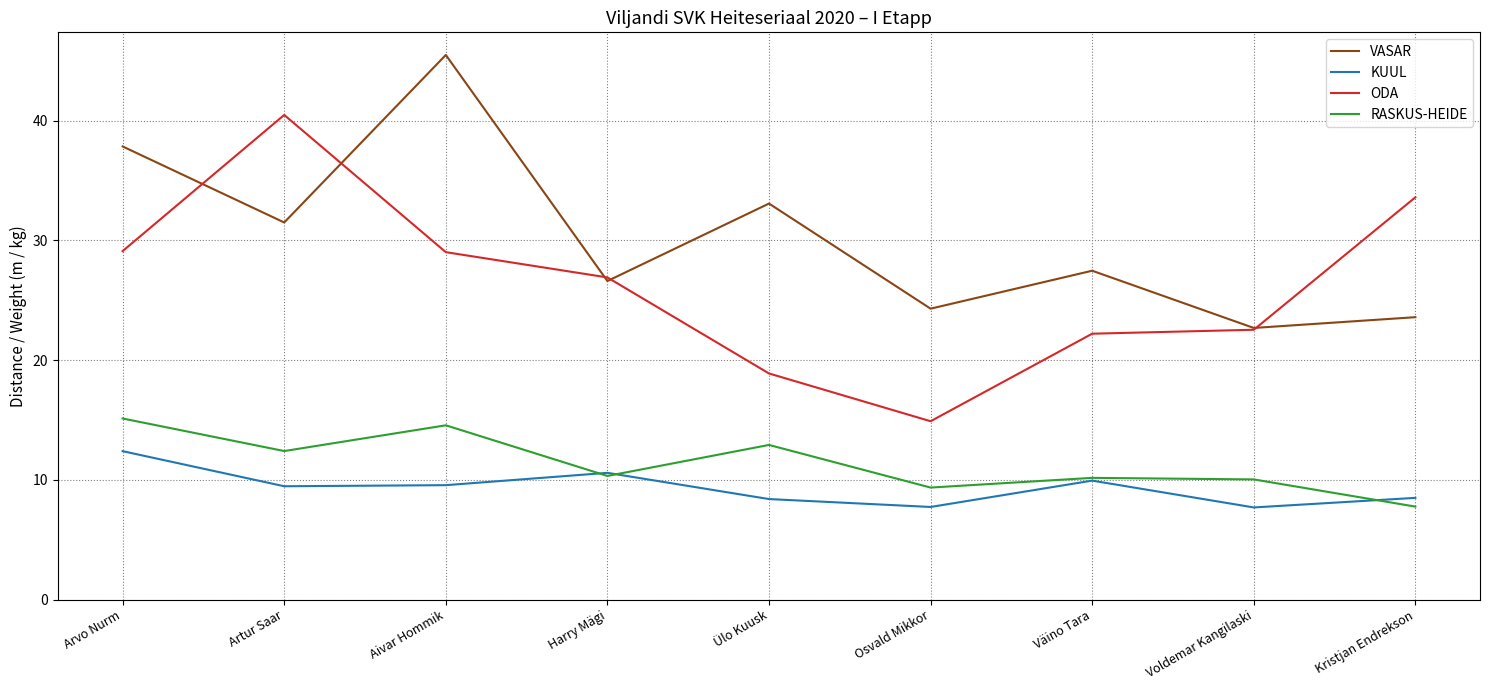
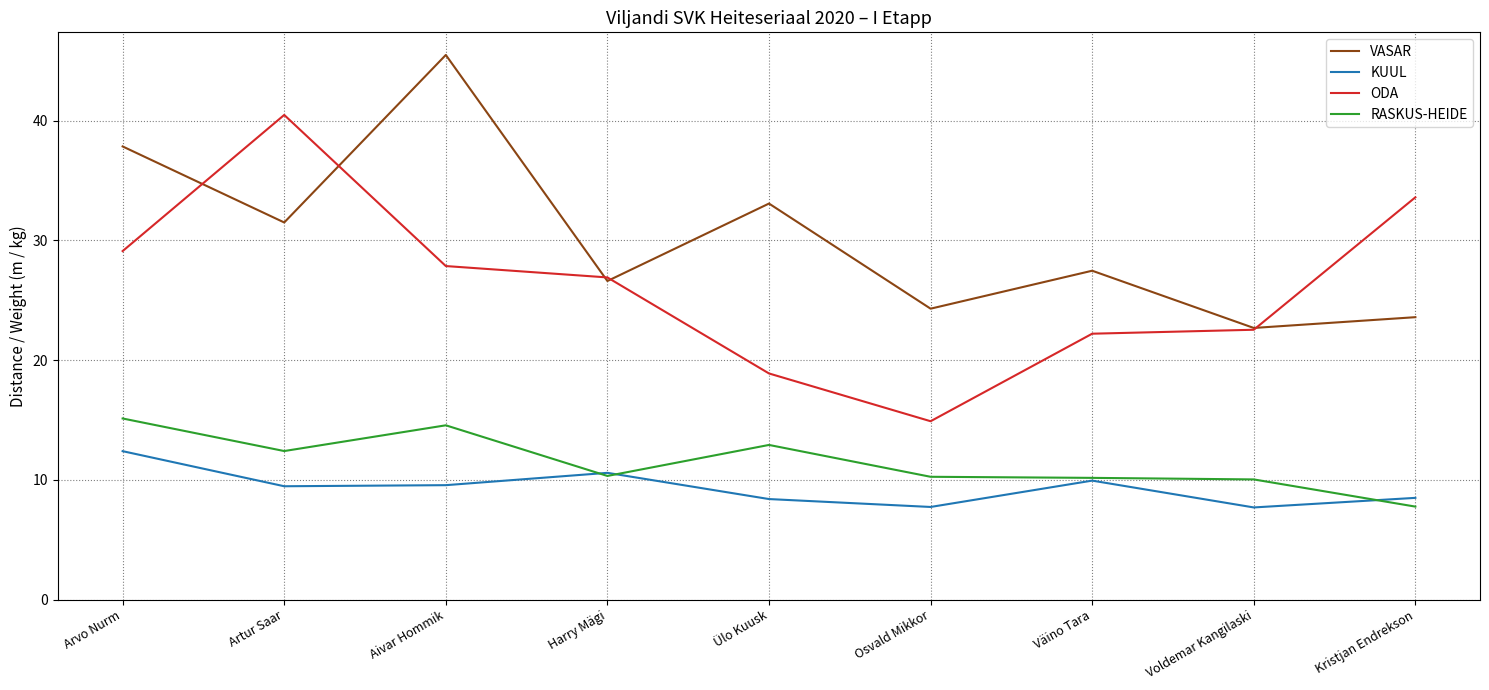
  {
    "VASAR": {
      "Arvo Nurm": 37.8,
      "Artur Saar": 31.5,
      "Aivar Hommik": 45.5,
      "Harry Mägi": 26.6,
      "Ülo Kuusk": 33.1,
      "Osvald Mikkor": 24.3,
      "Väino Tara": 27.5,
      "Kristjan Endrekson": 23.6
    },
    "KUUL": {
      "Arvo Nurm": 12.4,
      "Artur Saar": 9.5,
      "Aivar Hommik": 9.6,
      "Harry Mägi": 10.6,
      "Ülo Kuusk": 8.4,
      "Osvald Mikkor": 7.7,
      "Väino Tara": 9.9,
      "Voldemar Kangilaski": 7.7,
      "Kristjan Endrekson": 8.5
    },
    "ODA": {
      "Arvo Nurm": 29.1,
      "Artur Saar": 40.5,
-     "Aivar Hommik": 29.0,
+     "Aivar Hommik": 27.9,
      "Harry Mägi": 26.9,
      "Ülo Kuusk": 18.9,
      "Osvald Mikkor": 14.9,
      "Väino Tara": 22.2,
      "Kristjan Endrekson": 33.6
    },
    "RASKUS-HEIDE": {
      "Arvo Nurm": 15.1,
      "Artur Saar": 12.4,
      "Aivar Hommik": 14.6,
      "Harry Mägi": 10.3,
      "Ülo Kuusk": 12.9,
-     "Osvald Mikkor": 9.4,
+     "Osvald Mikkor": 10.3,
      "Väino Tara": 10.2,
      "Voldemar Kangilaski": 10.0,
      "Kristjan Endrekson": 7.8
    }
  }
